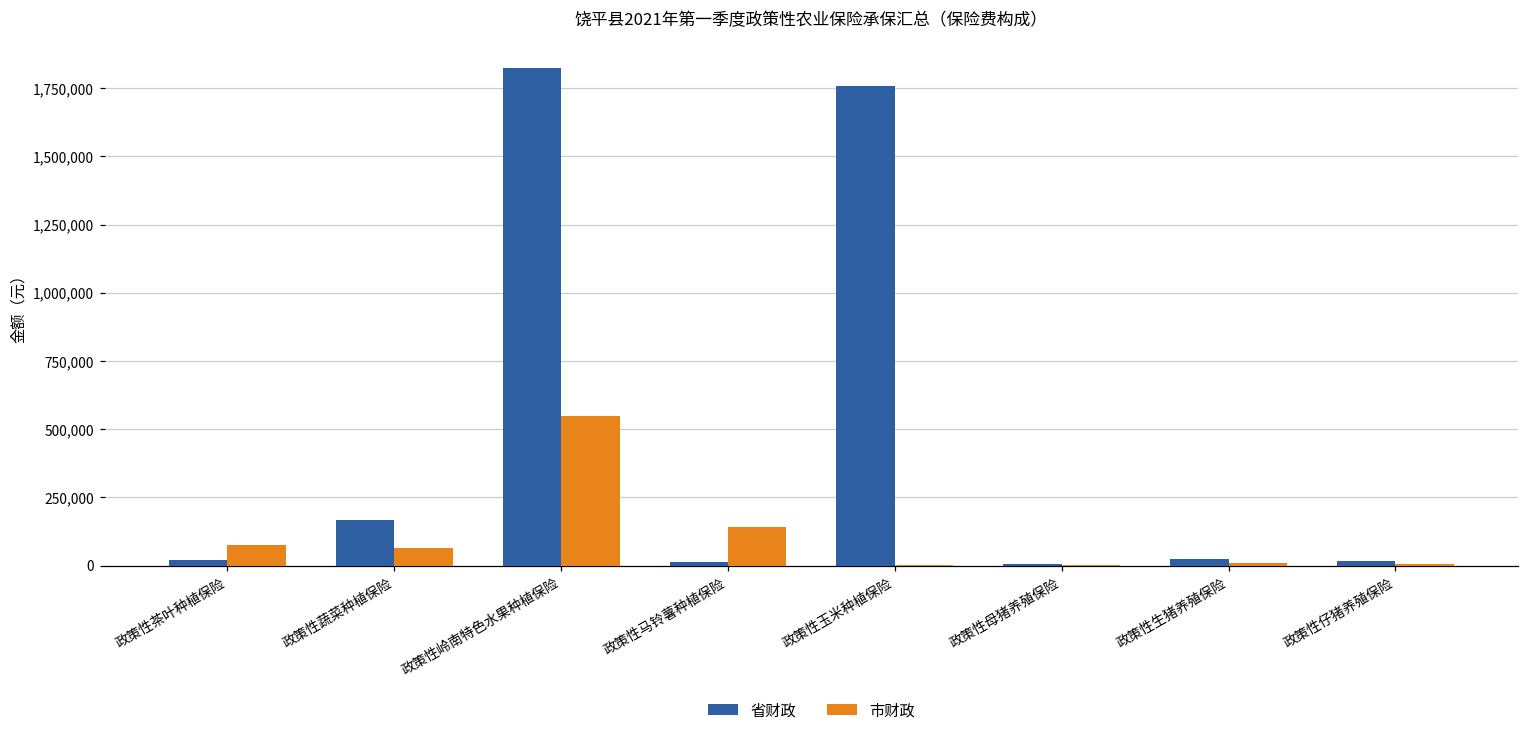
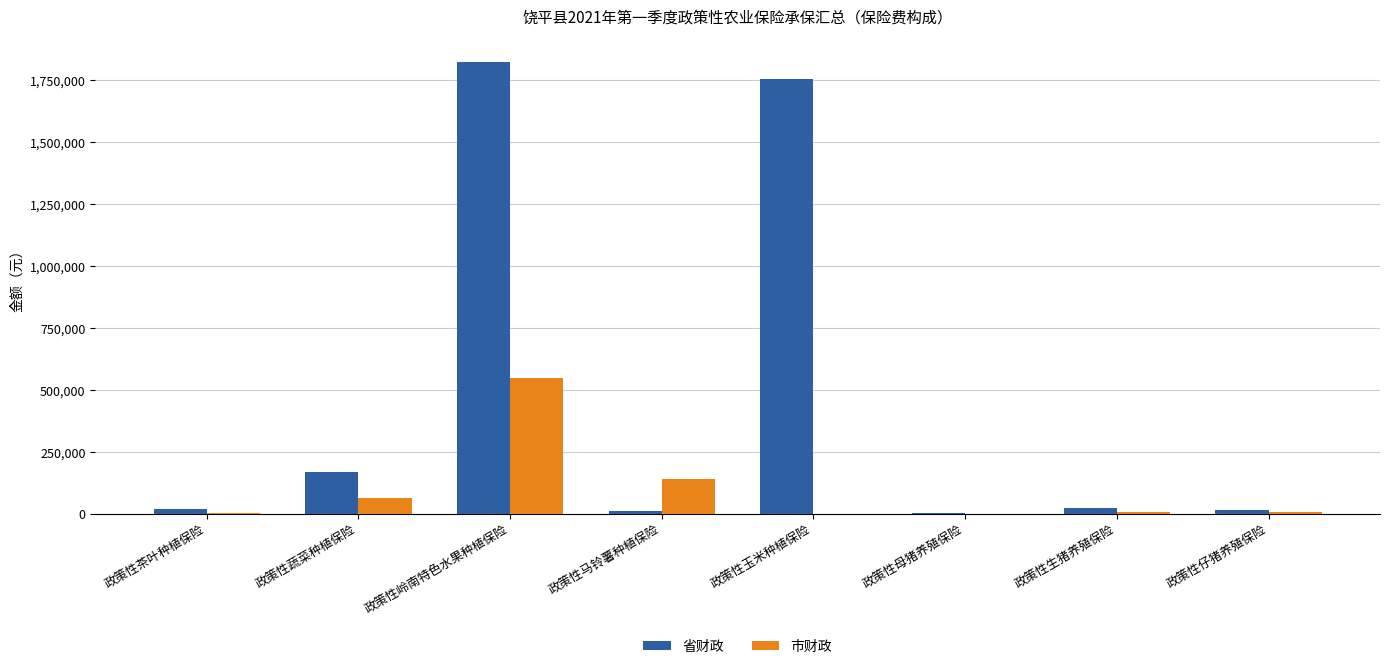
  {
    "省财政": {
      "政策性茶叶种植保险": "20,000",
      "政策性蔬菜种植保险": "170,000",
      "政策性岭南特色水果种植保险": "1,820,000",
      "政策性马铃薯种植保险": "10,000",
      "政策性玉米种植保险": "1,760,000",
      "政策性生猪养殖保险": "20,000",
      "政策性仔猪养殖保险": "20,000"
    },
    "市财政": {
-     "政策性茶叶种植保险": "80,000",
+     "政策性茶叶种植保险": "10,000",
      "政策性蔬菜种植保险": "60,000",
      "政策性岭南特色水果种植保险": "550,000",
      "政策性马铃薯种植保险": "140,000"
    }
  }
